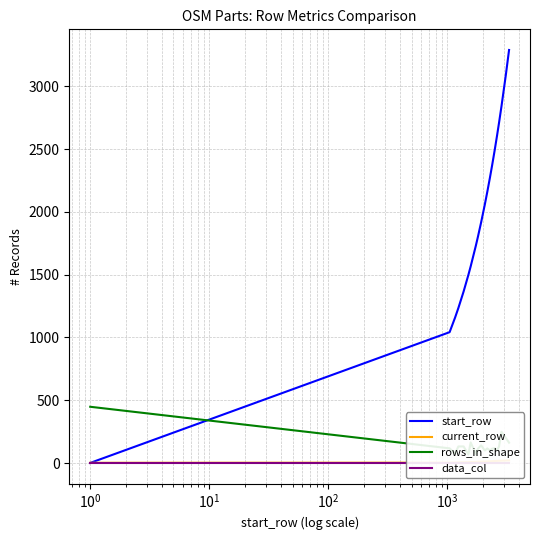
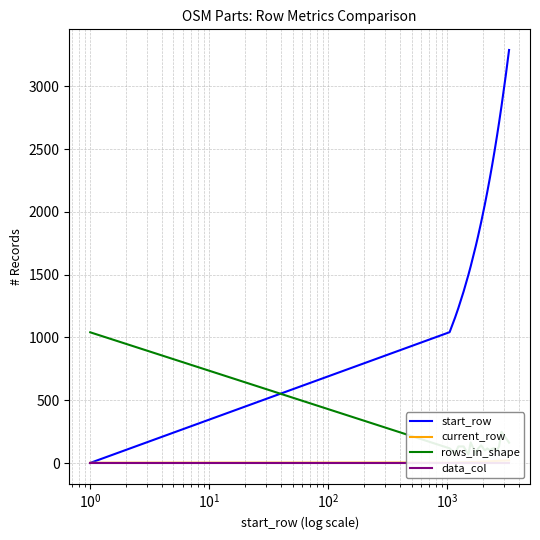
  {
    "rows_in_shape": {
-     "10^0": 450
+     "10^0": 1040
    }
  }
